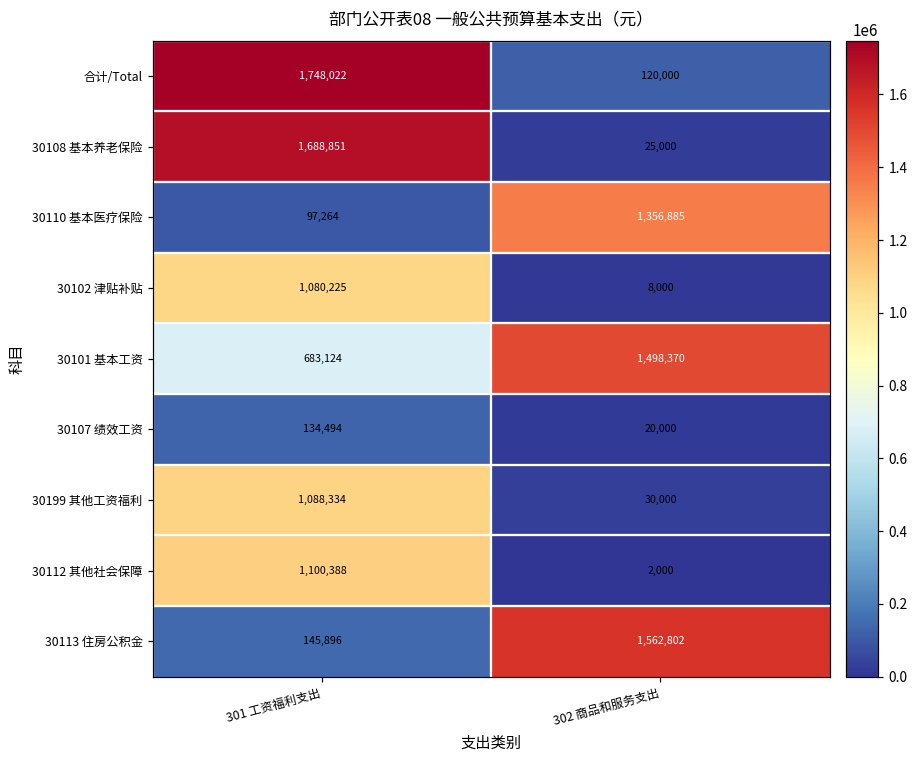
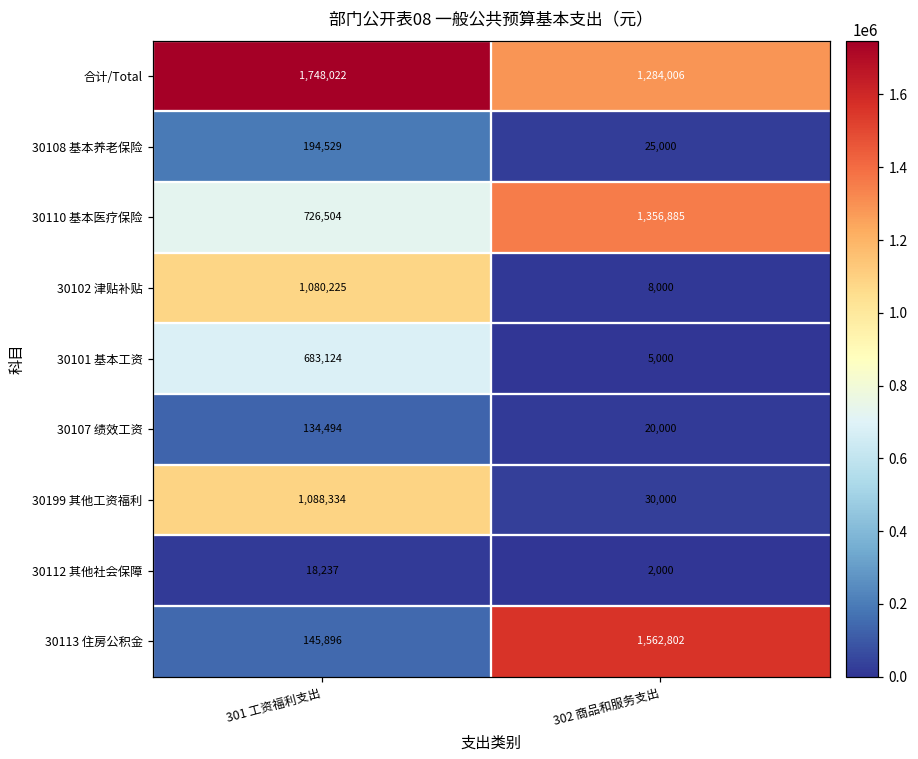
  {
    "合计/Total": {
      "301 工资福利支出": "1,748,022",
-     "302 商品和服务支出": "120,000"
+     "302 商品和服务支出": "1,284,006"
    },
    "30108 基本养老保险": {
-     "301 工资福利支出": "1,688,851",
+     "301 工资福利支出": "194,529",
      "302 商品和服务支出": "25,000"
    },
    "30110 基本医疗保险": {
-     "301 工资福利支出": "97,264",
+     "301 工资福利支出": "726,504",
      "302 商品和服务支出": "1,356,885"
    },
    "30102 津贴补贴": {
      "301 工资福利支出": "1,080,225",
      "302 商品和服务支出": "8,000"
    },
    "30101 基本工资": {
      "301 工资福利支出": "683,124",
-     "302 商品和服务支出": "1,498,370"
+     "302 商品和服务支出": "5,000"
    },
    "30107 绩效工资": {
      "301 工资福利支出": "134,494",
      "302 商品和服务支出": "20,000"
    },
    "30199 其他工资福利": {
      "301 工资福利支出": "1,088,334",
      "302 商品和服务支出": "30,000"
    },
    "30112 其他社会保障": {
-     "301 工资福利支出": "1,100,388",
+     "301 工资福利支出": "18,237",
      "302 商品和服务支出": "2,000"
    },
    "30113 住房公积金": {
      "301 工资福利支出": "145,896",
      "302 商品和服务支出": "1,562,802"
    }
  }
